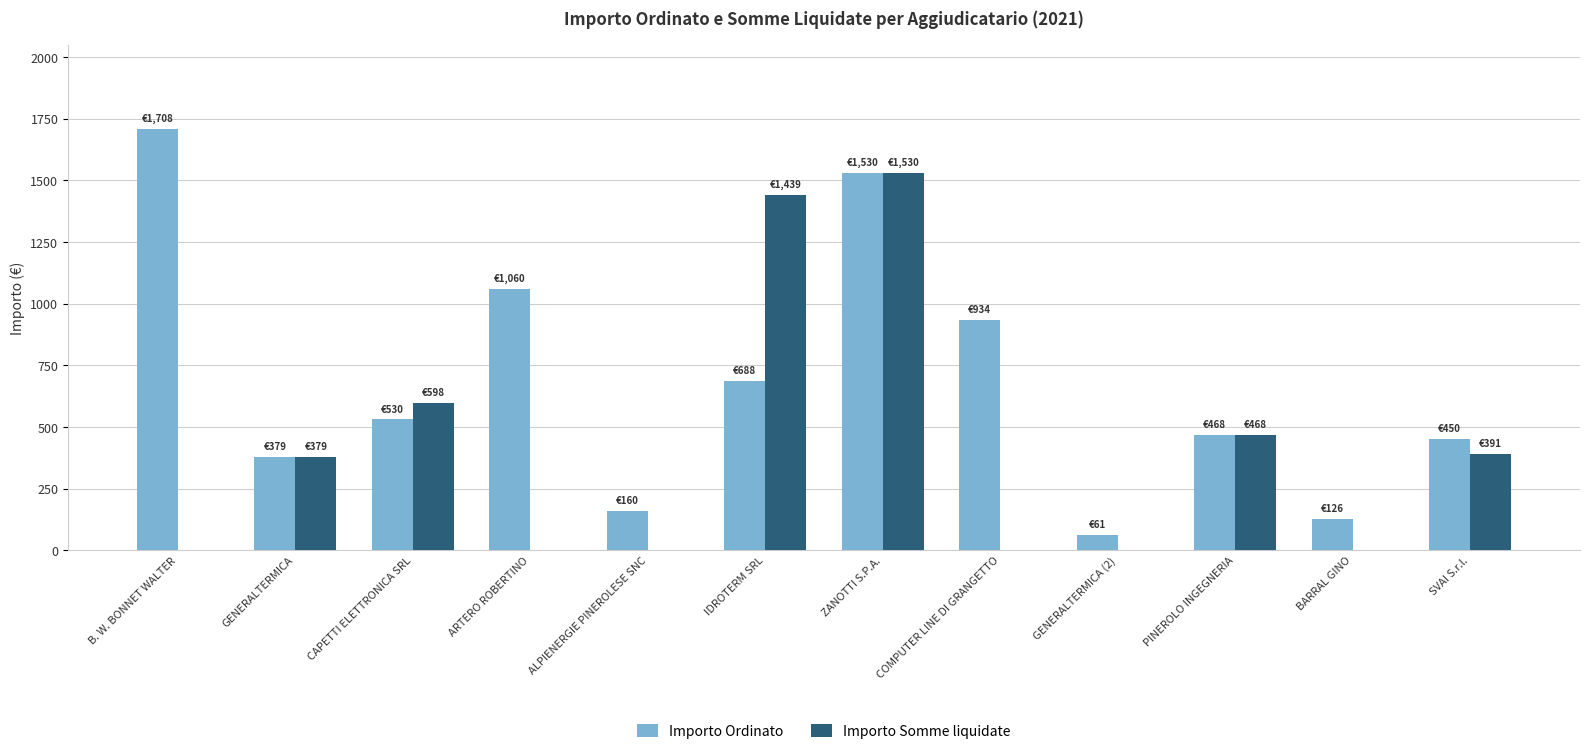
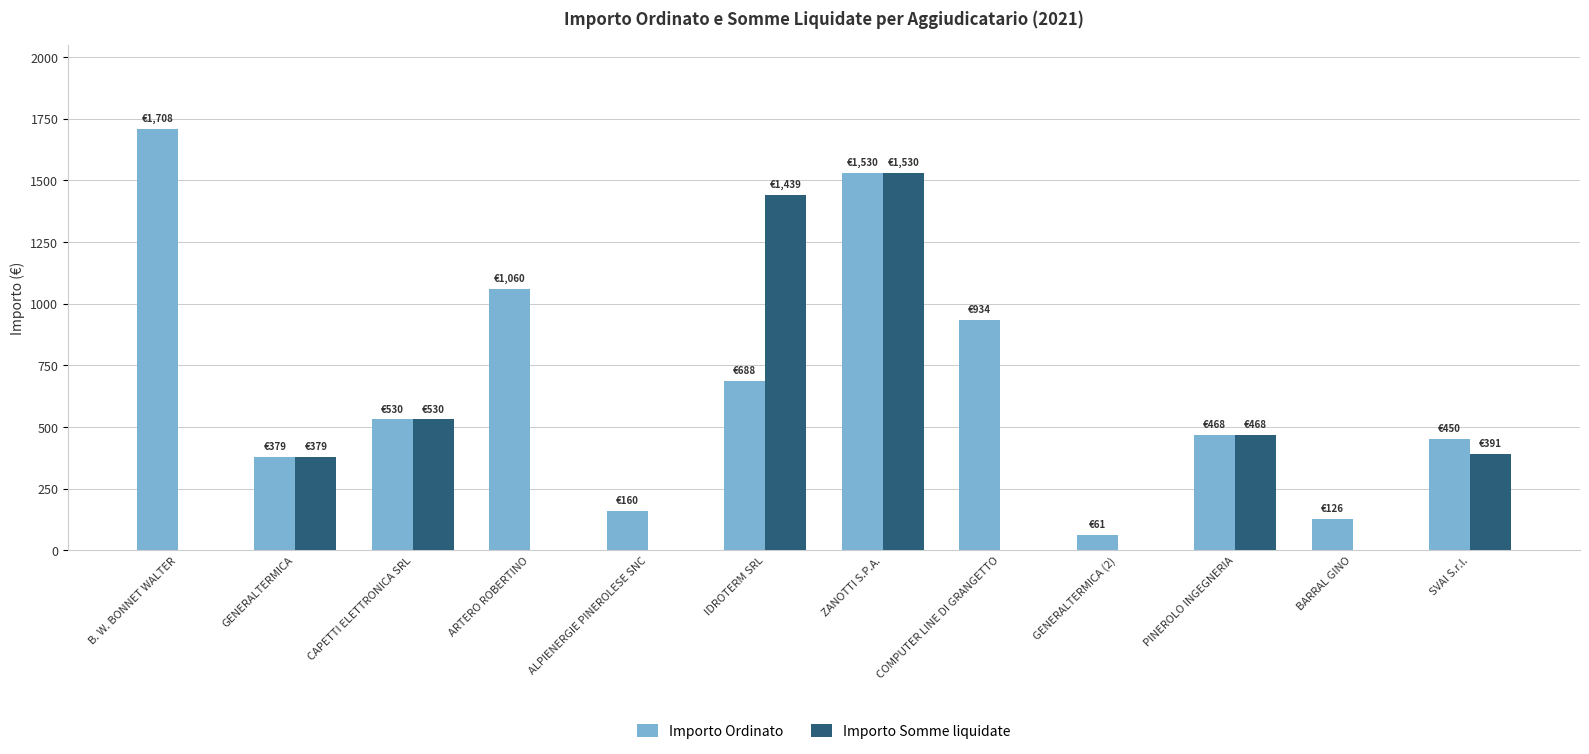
  {
    "Importo Ordinato": {
      "B. W. BONNET WALTER": "€1,708",
      "GENERALTERMICA": "€379",
      "CAPETTI ELETTRONICA SRL": "€530",
      "ARTERO ROBERTINO": "€1,060",
      "ALPIENERGIE PINEROLESE SNC": "€160",
      "IDROTERM SRL": "€688",
      "ZANOTTI S.P.A.": "€1,530",
      "COMPUTER LINE DI GRANGETTO": "€934",
      "GENERALTERMICA (2)": "€61",
      "PINEROLO INGEGNERIA": "€468",
      "BARRAL GINO": "€126",
      "SVAI S.r.l.": "€450"
    },
    "Importo Somme liquidate": {
      "GENERALTERMICA": "€379",
-     "CAPETTI ELETTRONICA SRL": "€598",
+     "CAPETTI ELETTRONICA SRL": "€530",
      "IDROTERM SRL": "€1,439",
      "ZANOTTI S.P.A.": "€1,530",
      "PINEROLO INGEGNERIA": "€468",
      "SVAI S.r.l.": "€391"
    }
  }
